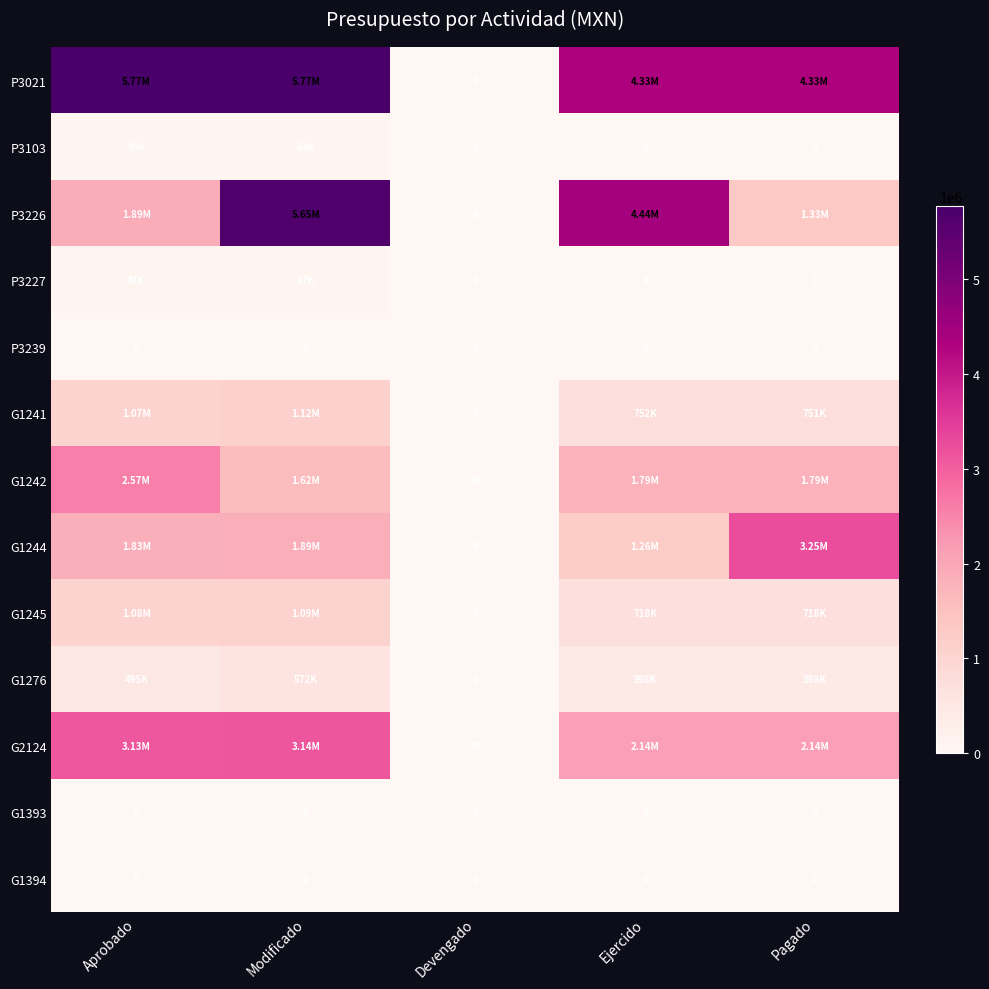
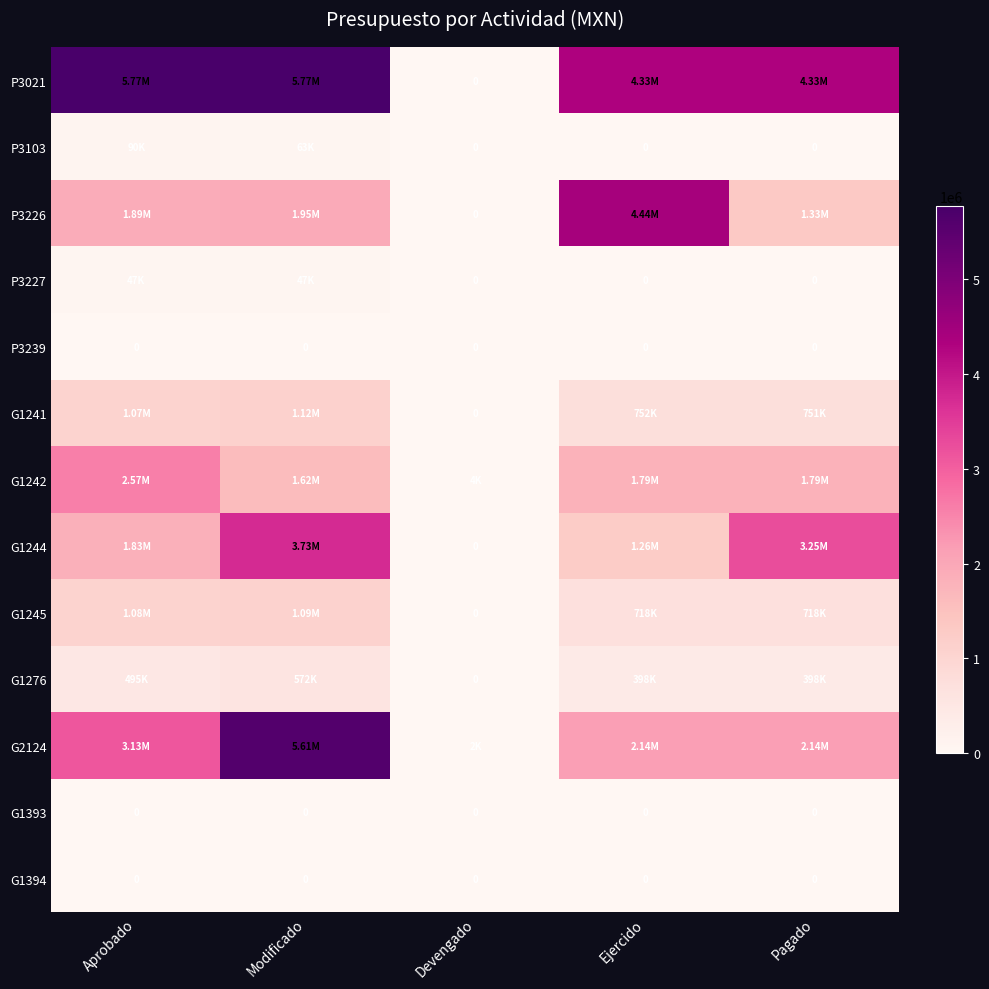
  {
    "P3021": {
      "Aprobado": "5.77M",
      "Modificado": "5.77M",
      "Ejercido": "4.33M",
      "Pagado": "4.33M"
    },
    "P3226": {
      "Aprobado": "1.89M",
-     "Modificado": "5.65M",
+     "Modificado": "1.95M",
      "Ejercido": "4.44M",
      "Pagado": "1.33M"
    },
    "G1241": {
      "Aprobado": "1.07M",
      "Modificado": "1.12M"
    },
    "G1242": {
      "Aprobado": "2.57M",
      "Modificado": "1.62M",
      "Ejercido": "1.79M",
      "Pagado": "1.79M"
    },
    "G1244": {
      "Aprobado": "1.83M",
-     "Modificado": "1.89M",
+     "Modificado": "3.73M",
      "Ejercido": "1.26M",
      "Pagado": "3.25M"
    },
    "G1245": {
      "Aprobado": "1.08M",
      "Modificado": "1.09M"
    },
    "G2124": {
      "Aprobado": "3.13M",
-     "Modificado": "3.14M",
+     "Modificado": "5.61M",
      "Ejercido": "2.14M",
      "Pagado": "2.14M"
    }
  }
